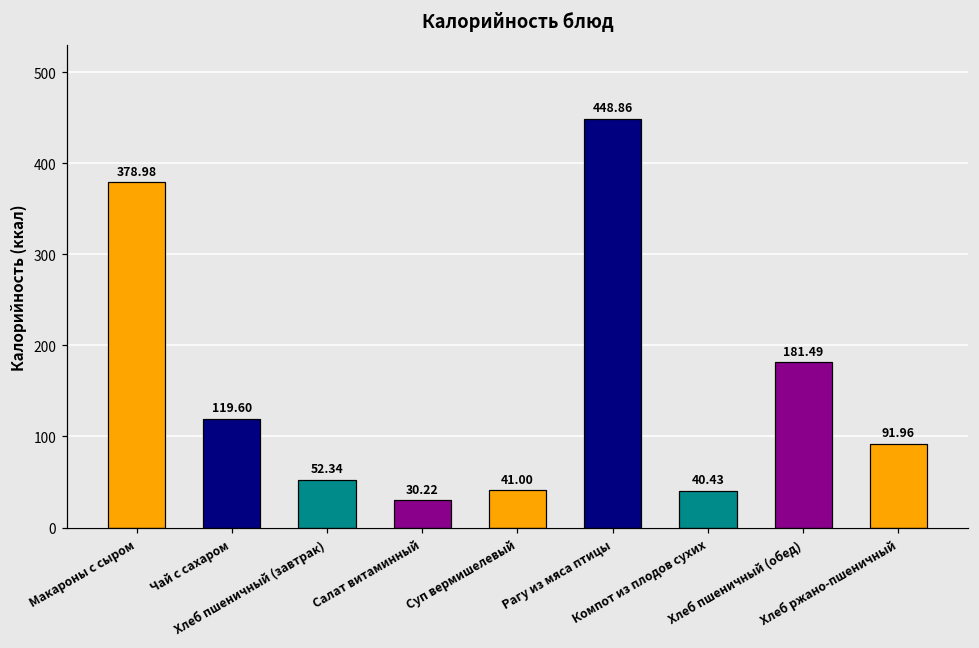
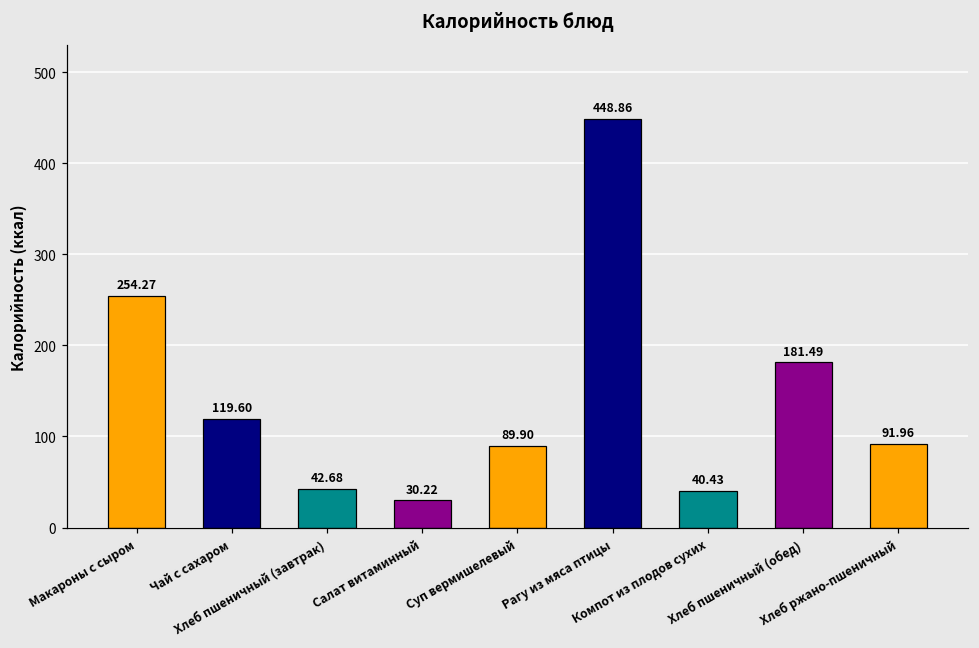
  {
-   "Макароны с сыром": 378.98,
+   "Макароны с сыром": 254.27,
    "Чай с сахаром": 119.60,
-   "Хлеб пшеничный (завтрак)": 52.34,
+   "Хлеб пшеничный (завтрак)": 42.68,
    "Салат витаминный": 30.22,
-   "Суп вермишелевый": 41.00,
+   "Суп вермишелевый": 89.90,
    "Рагу из мяса птицы": 448.86,
    "Компот из плодов сухих": 40.43,
    "Хлеб пшеничный (обед)": 181.49,
    "Хлеб ржано-пшеничный": 91.96
  }
